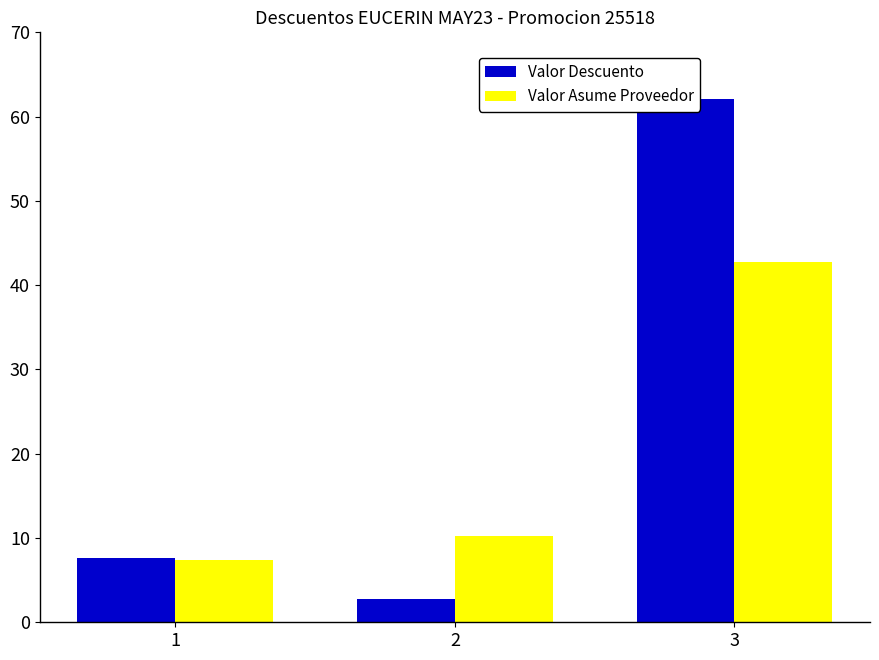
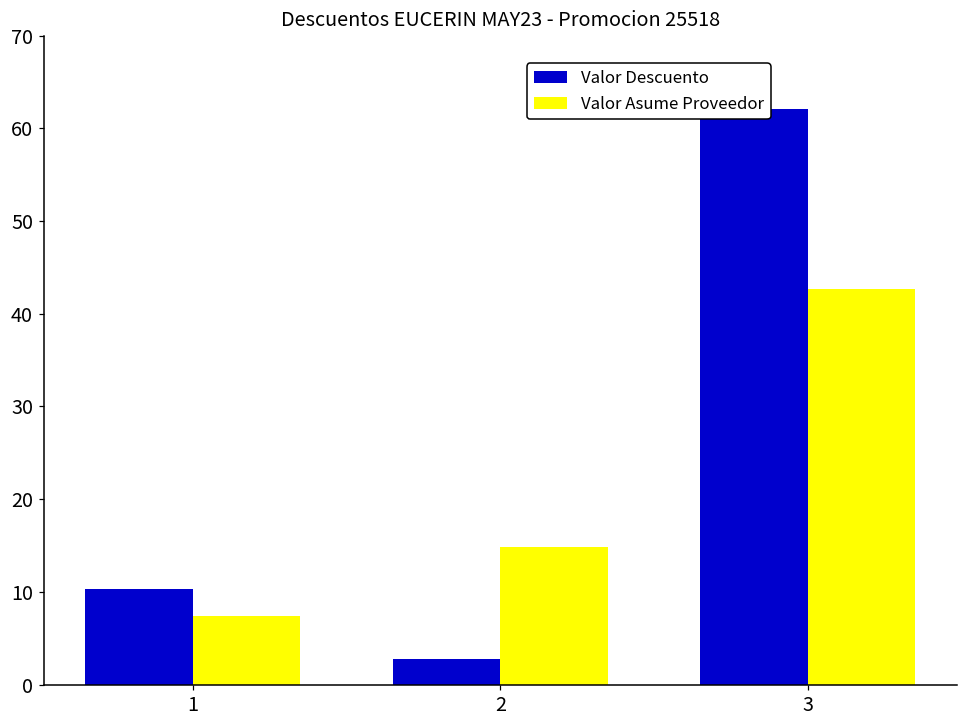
  {
    "Valor Descuento": {
-     "1": 8,
+     "1": 10,
      "2": 3
    },
    "Valor Asume Proveedor": {
      "1": 7,
-     "2": 10,
+     "2": 15,
      "3": 43
    }
  }
